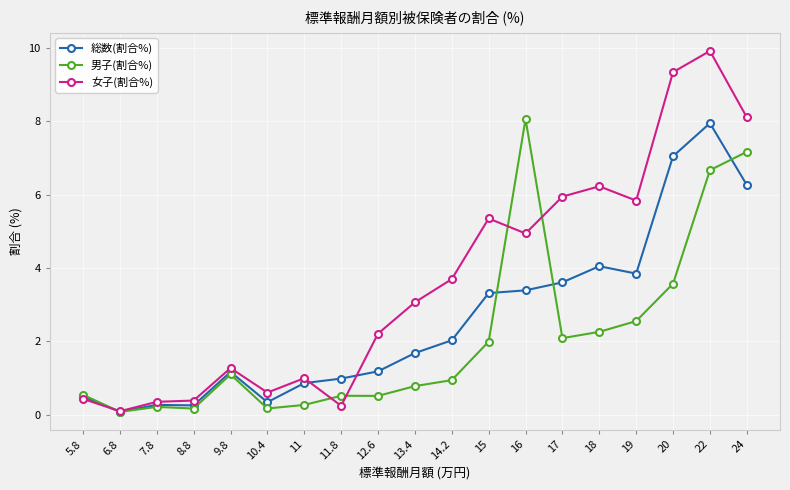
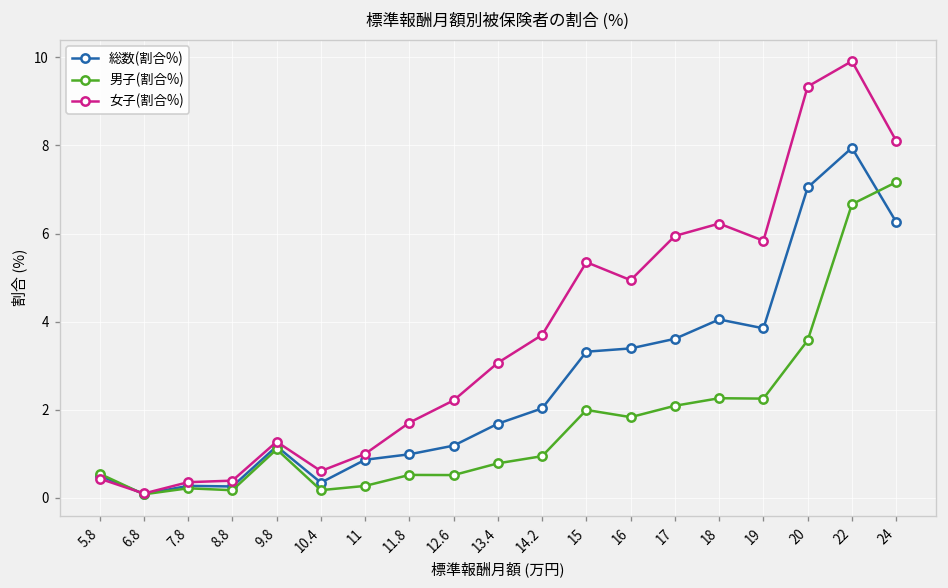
  {
    "総数(割合%)": {
      "8.8": 0.3,
      "10.4": 0.3,
      "11": 0.9,
      "11.8": 1.0,
      "12.6": 1.2,
      "13.4": 1.7,
      "14.2": 2.0,
      "15": 3.3,
      "16": 3.4,
      "17": 3.6,
      "18": 4.0,
      "19": 3.8,
      "20": 7.0,
      "22": 7.9,
      "24": 6.3
    },
    "男子(割合%)": {
      "8.8": 0.2,
      "10.4": 0.2,
      "11": 0.3,
      "11.8": 0.5,
      "12.6": 0.5,
      "13.4": 0.8,
      "14.2": 0.9,
      "15": 2.0,
-     "16": 8.1,
+     "16": 1.8,
      "17": 2.1,
      "18": 2.3,
-     "19": 2.6,
+     "19": 2.3,
      "20": 3.6,
      "22": 6.7,
      "24": 7.2
    },
    "女子(割合%)": {
      "7.8": 0.4,
      "8.8": 0.4,
      "9.8": 1.3,
      "10.4": 0.6,
      "11": 1.0,
-     "11.8": 0.2,
+     "11.8": 1.7,
      "12.6": 2.2,
      "13.4": 3.1,
      "14.2": 3.7,
      "15": 5.3,
      "16": 4.9,
      "17": 5.9,
      "18": 6.2,
      "19": 5.8,
      "20": 9.3,
      "22": 9.9,
      "24": 8.1
    }
  }
